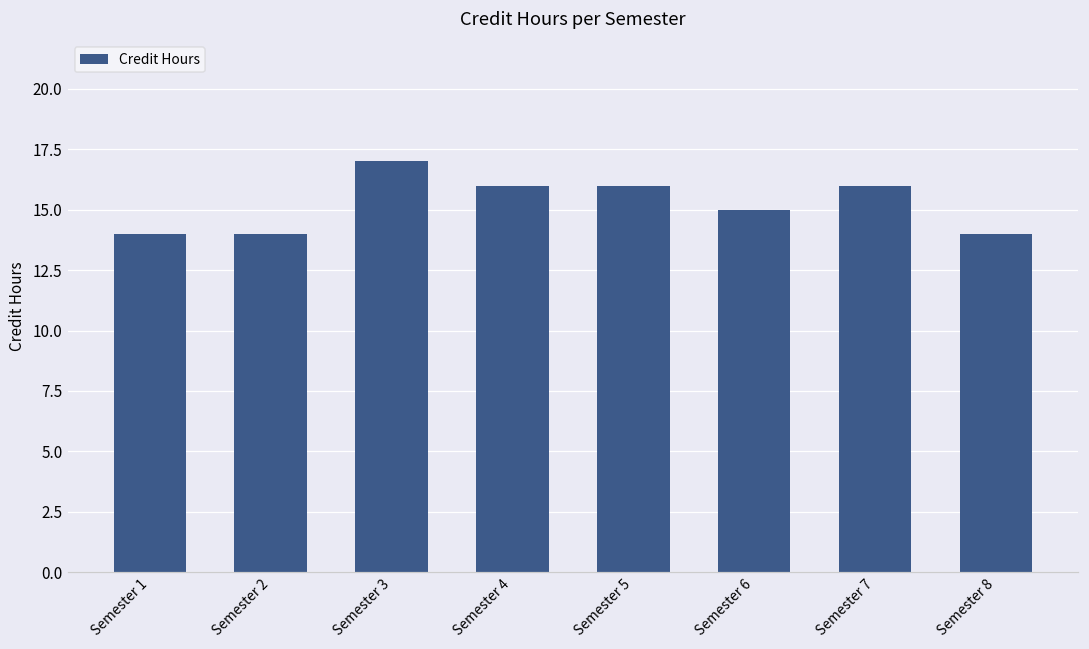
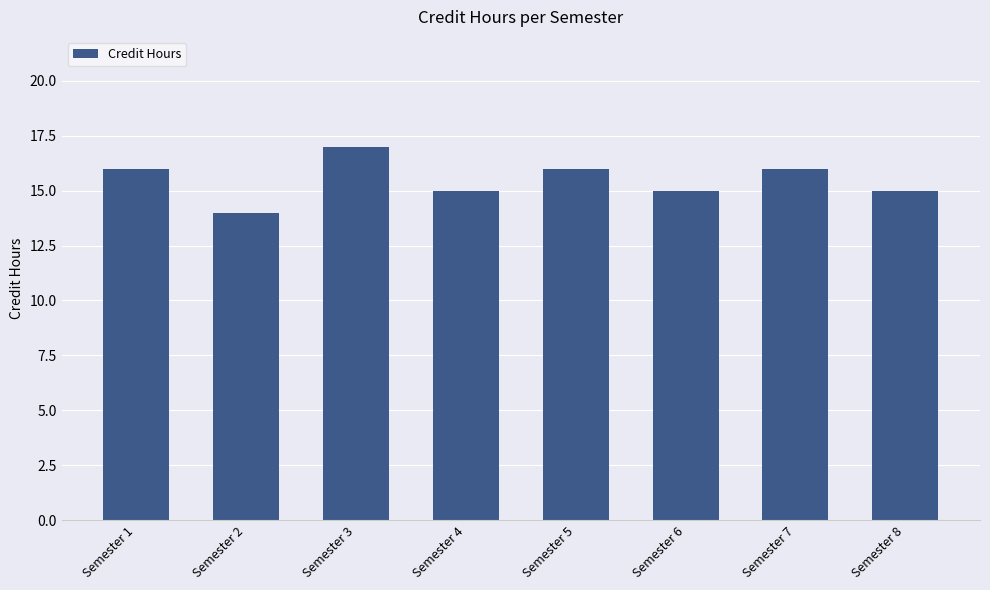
  {
-   "Semester 1": 14,
+   "Semester 1": 16,
    "Semester 2": 14,
    "Semester 3": 17,
-   "Semester 4": 16,
+   "Semester 4": 15,
    "Semester 5": 16,
    "Semester 6": 15,
    "Semester 7": 16,
-   "Semester 8": 14
+   "Semester 8": 15
  }
